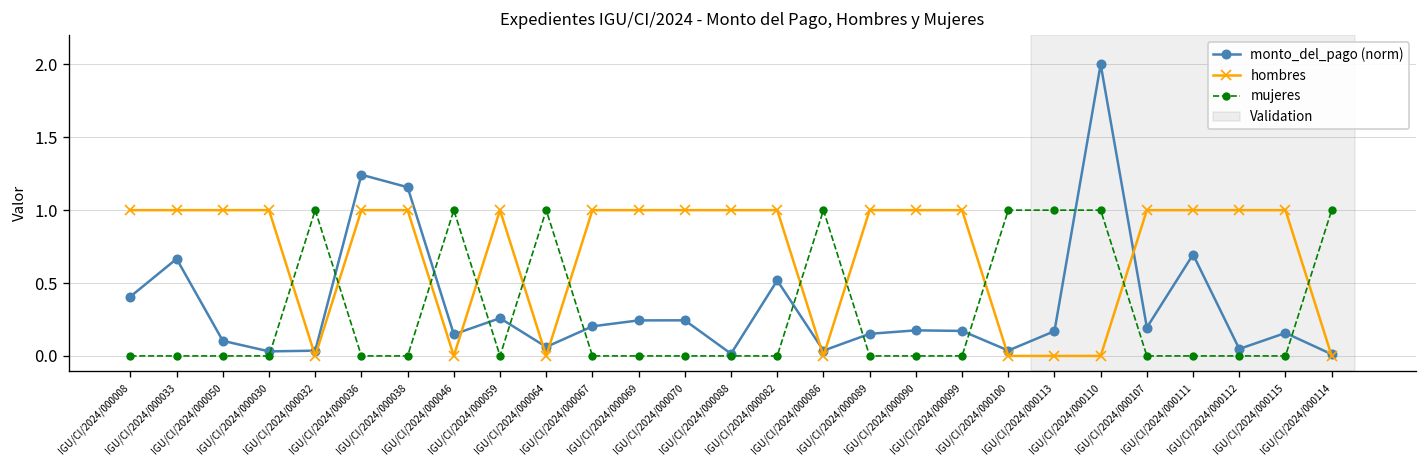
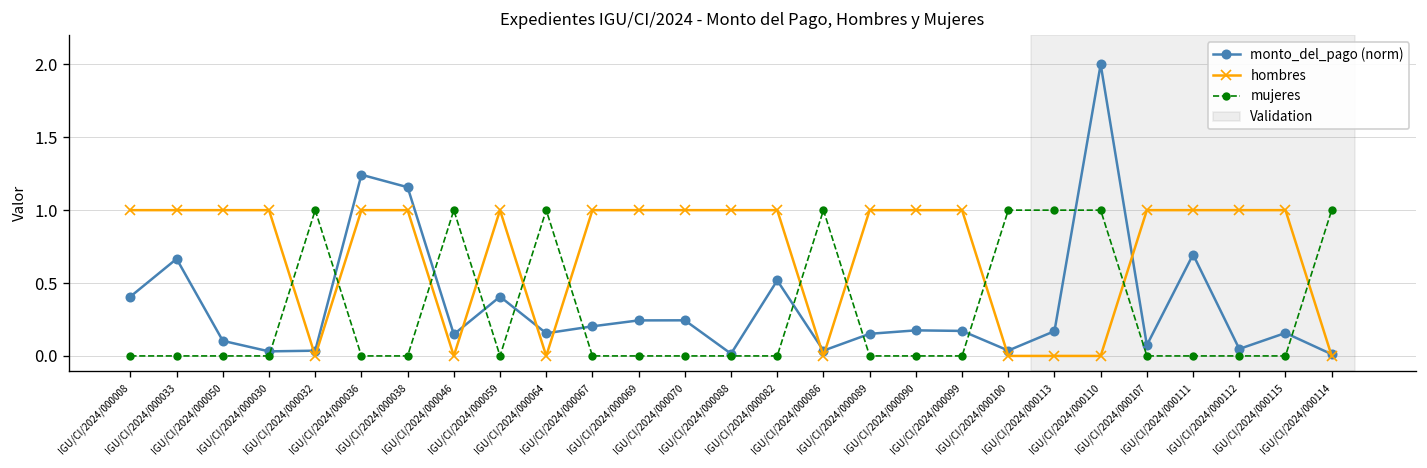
  {
    "monto_del_pago (norm)": {
      "IGU/CI/2024/000008": 0.41,
      "IGU/CI/2024/000033": 0.67,
      "IGU/CI/2024/000050": 0.10,
      "IGU/CI/2024/000030": 0.03,
      "IGU/CI/2024/000032": 0.04,
      "IGU/CI/2024/000036": 1.24,
      "IGU/CI/2024/000038": 1.16,
      "IGU/CI/2024/000046": 0.15,
-     "IGU/CI/2024/000059": 0.26,
-     "IGU/CI/2024/000064": 0.06,
+     "IGU/CI/2024/000059": 0.41,
+     "IGU/CI/2024/000064": 0.16,
      "IGU/CI/2024/000067": 0.20,
      "IGU/CI/2024/000069": 0.24,
      "IGU/CI/2024/000070": 0.24,
      "IGU/CI/2024/000082": 0.52,
      "IGU/CI/2024/000086": 0.04,
      "IGU/CI/2024/000089": 0.15,
      "IGU/CI/2024/000090": 0.18,
      "IGU/CI/2024/000099": 0.17,
      "IGU/CI/2024/000100": 0.04,
      "IGU/CI/2024/000113": 0.17,
      "IGU/CI/2024/000110": 2.00,
-     "IGU/CI/2024/000107": 0.19,
+     "IGU/CI/2024/000107": 0.07,
      "IGU/CI/2024/000111": 0.70,
      "IGU/CI/2024/000112": 0.05,
      "IGU/CI/2024/000115": 0.16
    },
    "hombres": {
      "IGU/CI/2024/000008": 1.00,
      "IGU/CI/2024/000033": 1.00,
      "IGU/CI/2024/000050": 1.00,
      "IGU/CI/2024/000030": 1.00,
      "IGU/CI/2024/000032": 0.00,
      "IGU/CI/2024/000036": 1.00,
      "IGU/CI/2024/000038": 1.00,
      "IGU/CI/2024/000046": 0.00,
      "IGU/CI/2024/000059": 1.00,
      "IGU/CI/2024/000064": 0.00,
      "IGU/CI/2024/000067": 1.00,
      "IGU/CI/2024/000069": 1.00,
      "IGU/CI/2024/000070": 1.00,
      "IGU/CI/2024/000088": 1.00,
      "IGU/CI/2024/000082": 1.00,
      "IGU/CI/2024/000086": 0.00,
      "IGU/CI/2024/000089": 1.00,
      "IGU/CI/2024/000090": 1.00,
      "IGU/CI/2024/000099": 1.00,
      "IGU/CI/2024/000100": 0.00,
      "IGU/CI/2024/000113": 0.00,
      "IGU/CI/2024/000110": 0.00,
      "IGU/CI/2024/000107": 1.00,
      "IGU/CI/2024/000111": 1.00,
      "IGU/CI/2024/000112": 1.00,
      "IGU/CI/2024/000115": 1.00
    },
    "mujeres": {
      "IGU/CI/2024/000008": 0.00,
      "IGU/CI/2024/000033": 0.00,
      "IGU/CI/2024/000050": 0.00,
      "IGU/CI/2024/000030": 0.00,
      "IGU/CI/2024/000032": 1.00,
      "IGU/CI/2024/000036": 0.00,
      "IGU/CI/2024/000038": 0.00,
      "IGU/CI/2024/000046": 1.00,
      "IGU/CI/2024/000059": 0.00,
      "IGU/CI/2024/000064": 1.00,
      "IGU/CI/2024/000067": 0.00,
      "IGU/CI/2024/000069": 0.00,
      "IGU/CI/2024/000070": 0.00,
      "IGU/CI/2024/000082": 0.00,
      "IGU/CI/2024/000086": 1.00,
      "IGU/CI/2024/000089": 0.00,
      "IGU/CI/2024/000090": 0.00,
      "IGU/CI/2024/000099": 0.00,
      "IGU/CI/2024/000100": 1.00,
      "IGU/CI/2024/000113": 1.00,
      "IGU/CI/2024/000110": 1.00,
      "IGU/CI/2024/000107": 0.00,
      "IGU/CI/2024/000111": 0.00,
      "IGU/CI/2024/000112": 0.00,
      "IGU/CI/2024/000115": 0.00,
      "IGU/CI/2024/000114": 1.00
    }
  }
